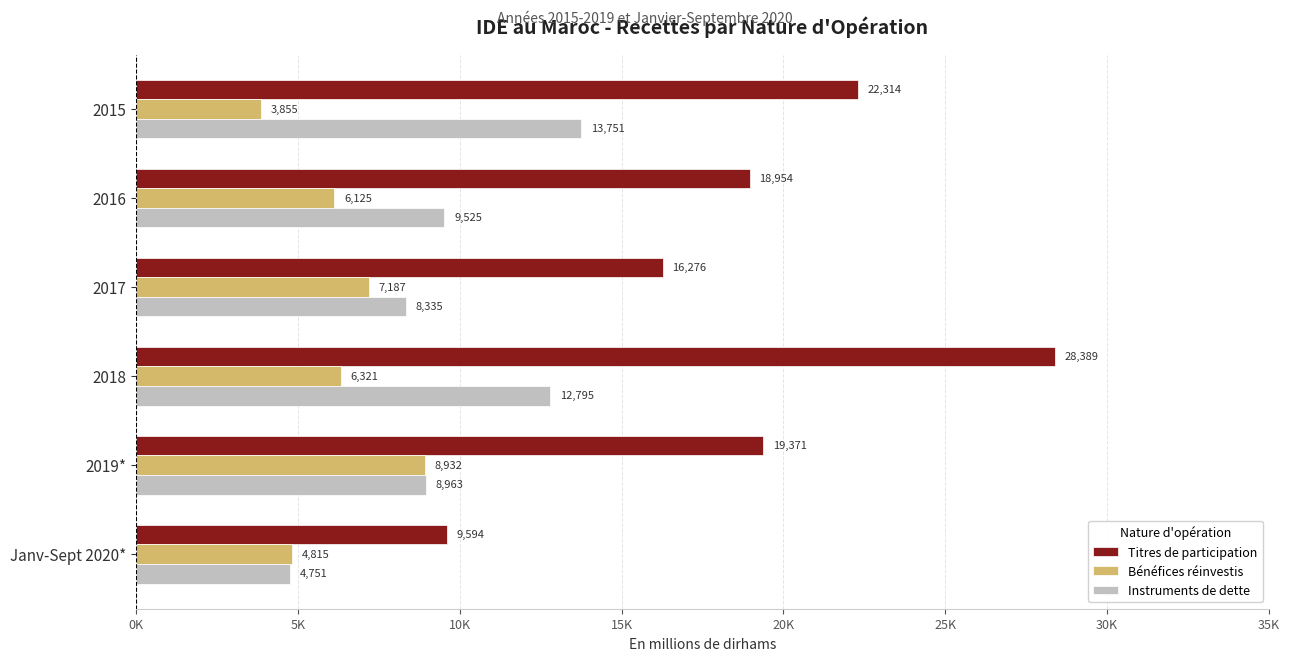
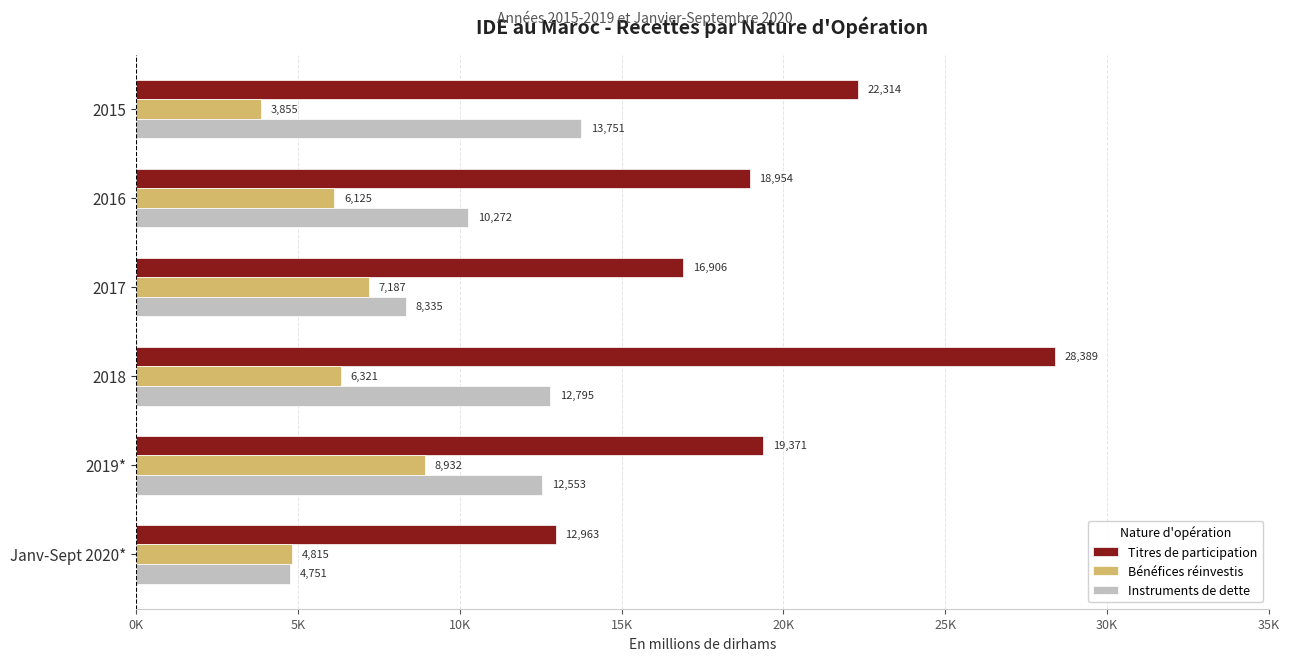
  {
    "Titres de participation": {
      "2015": "22,314",
      "2016": "18,954",
-     "2017": "16,276",
+     "2017": "16,906",
      "2018": "28,389",
      "2019*": "19,371",
-     "Janv-Sept 2020*": "9,594"
+     "Janv-Sept 2020*": "12,963"
    },
    "Bénéfices réinvestis": {
      "2015": "3,855",
      "2016": "6,125",
      "2017": "7,187",
      "2018": "6,321",
      "2019*": "8,932",
      "Janv-Sept 2020*": "4,815"
    },
    "Instruments de dette": {
      "2015": "13,751",
-     "2016": "9,525",
+     "2016": "10,272",
      "2017": "8,335",
      "2018": "12,795",
-     "2019*": "8,963",
+     "2019*": "12,553",
      "Janv-Sept 2020*": "4,751"
    }
  }
